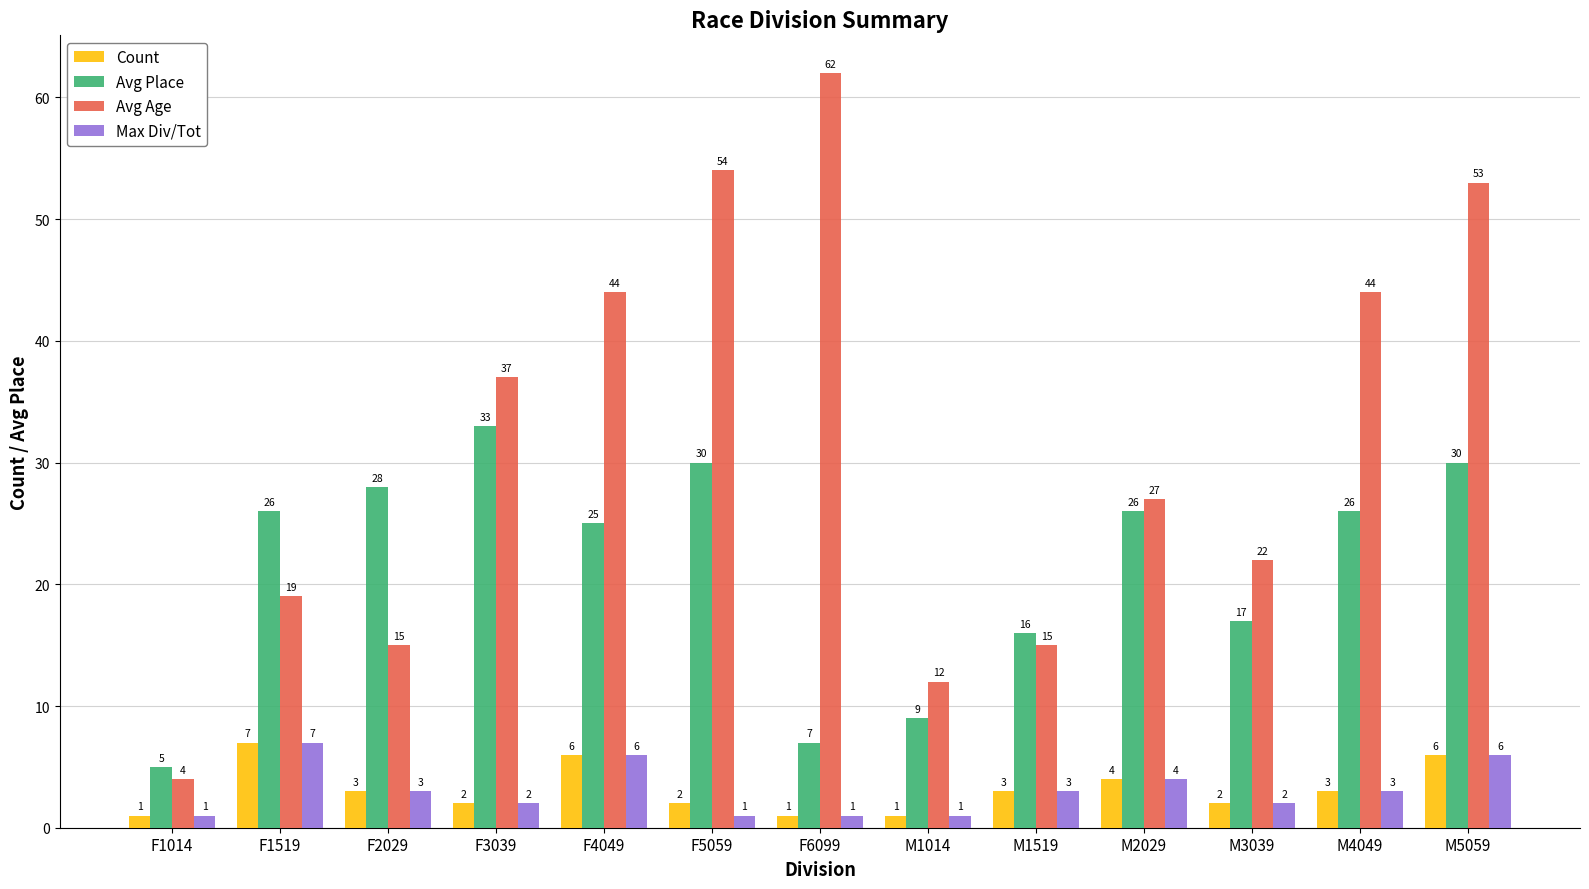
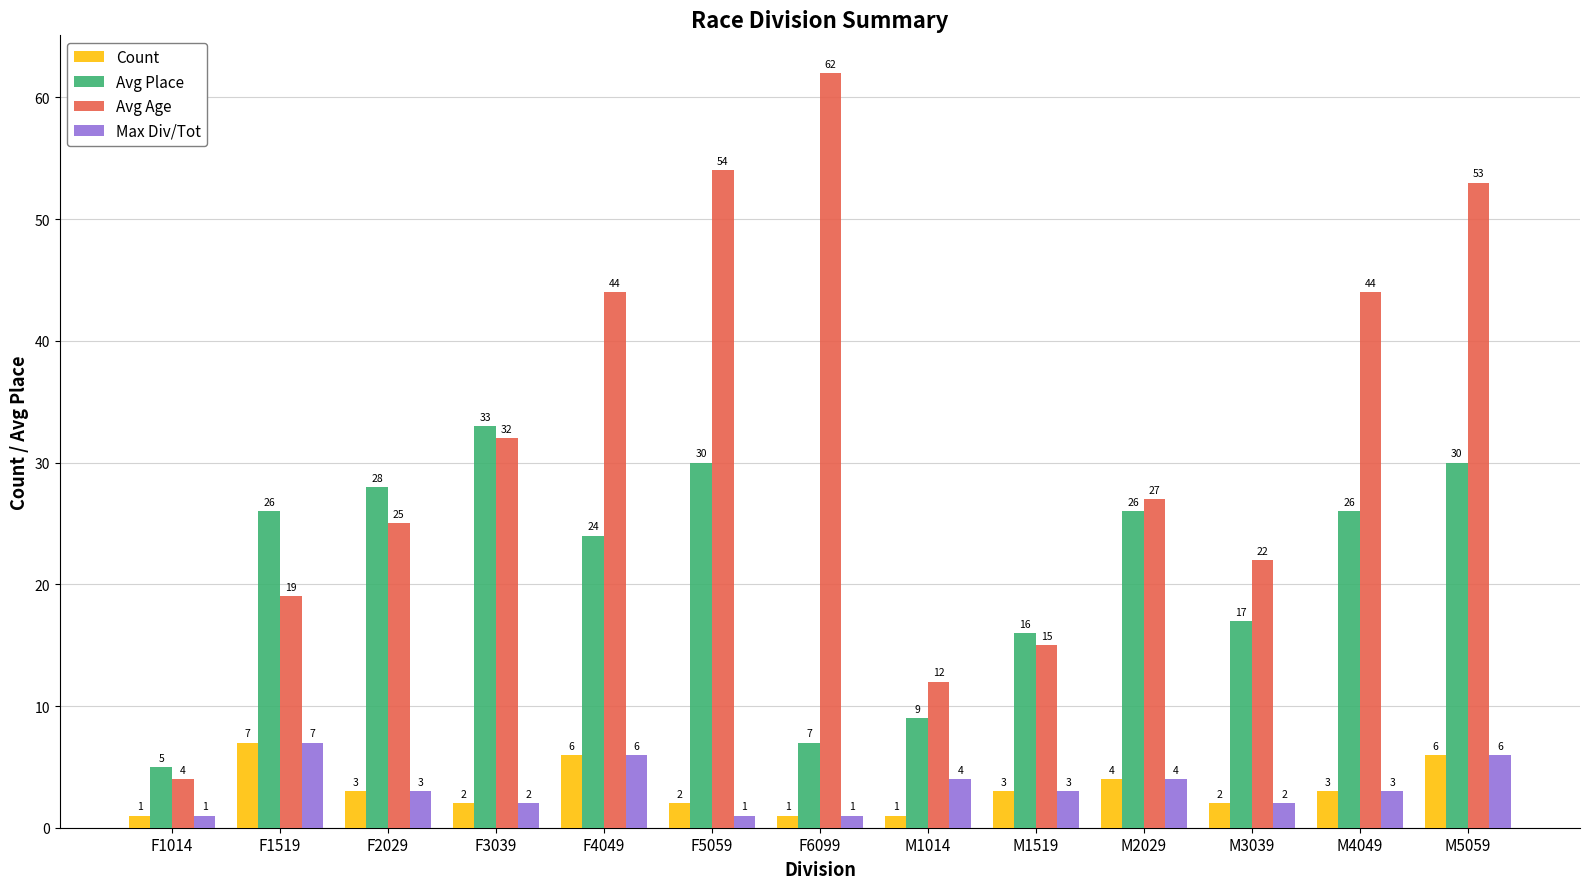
  {
    "Count": {
      "F1014": 1,
      "F1519": 7,
      "F2029": 3,
      "F3039": 2,
      "F4049": 6,
      "F5059": 2,
      "F6099": 1,
      "M1014": 1,
      "M1519": 3,
      "M2029": 4,
      "M3039": 2,
      "M4049": 3,
      "M5059": 6
    },
    "Avg Place": {
      "F1014": 5,
      "F1519": 26,
      "F2029": 28,
      "F3039": 33,
-     "F4049": 25,
+     "F4049": 24,
      "F5059": 30,
      "F6099": 7,
      "M1014": 9,
      "M1519": 16,
      "M2029": 26,
      "M3039": 17,
      "M4049": 26,
      "M5059": 30
    },
    "Avg Age": {
      "F1014": 4,
      "F1519": 19,
-     "F2029": 15,
-     "F3039": 37,
+     "F2029": 25,
+     "F3039": 32,
      "F4049": 44,
      "F5059": 54,
      "F6099": 62,
      "M1014": 12,
      "M1519": 15,
      "M2029": 27,
      "M3039": 22,
      "M4049": 44,
      "M5059": 53
    },
    "Max Div/Tot": {
      "F1014": 1,
      "F1519": 7,
      "F2029": 3,
      "F3039": 2,
      "F4049": 6,
      "F5059": 1,
      "F6099": 1,
-     "M1014": 1,
+     "M1014": 4,
      "M1519": 3,
      "M2029": 4,
      "M3039": 2,
      "M4049": 3,
      "M5059": 6
    }
  }
